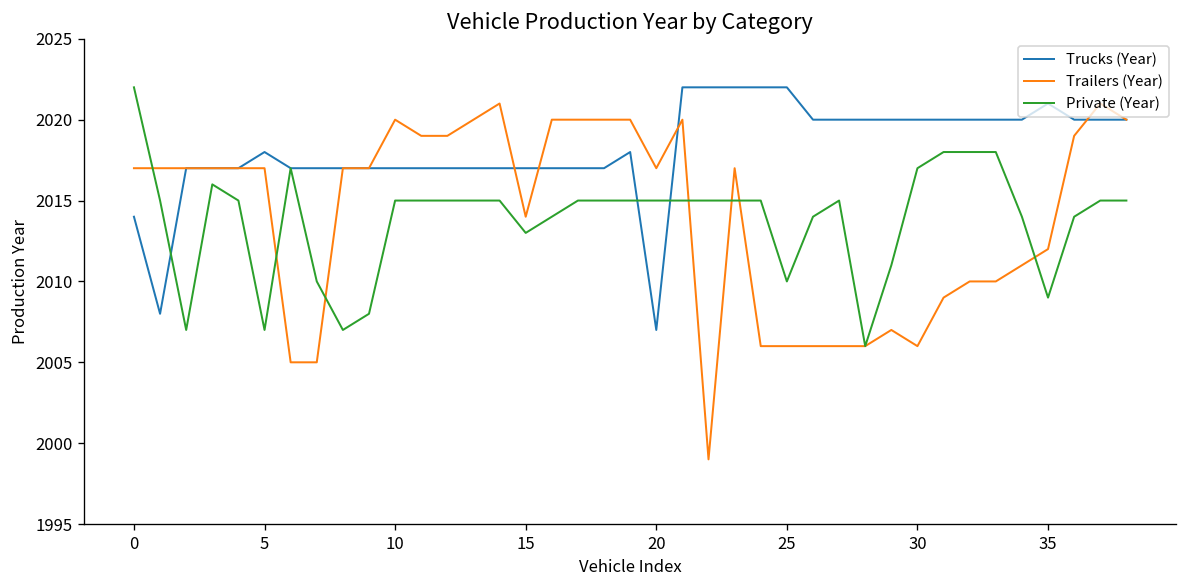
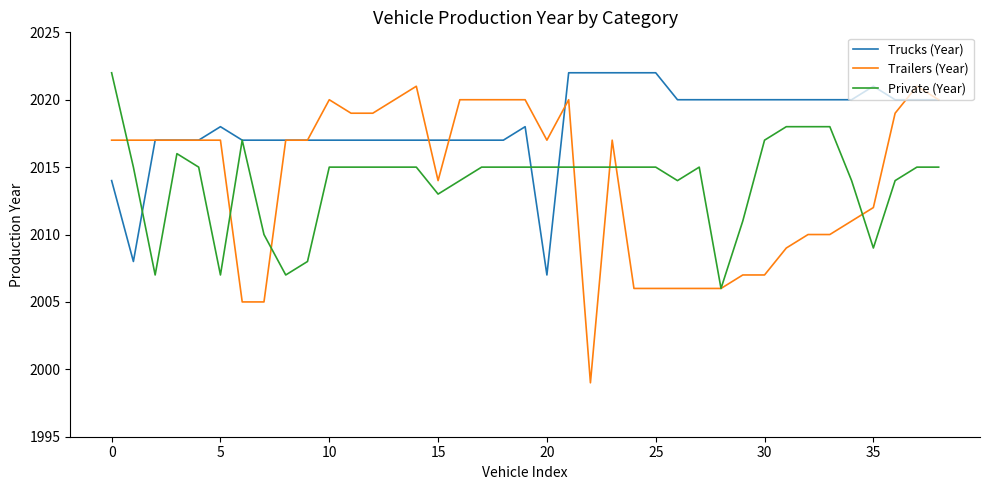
  {
    "Trucks (Year)": {
      "0": 2014,
      "5": 2018,
      "10": 2017,
      "15": 2017,
      "20": 2007,
      "25": 2022,
      "30": 2020
    },
    "Trailers (Year)": {
      "0": 2017,
      "5": 2017,
      "10": 2020,
      "15": 2014,
      "20": 2017,
      "25": 2006,
-     "30": 2006,
+     "30": 2007,
      "35": 2012
    },
    "Private (Year)": {
      "0": 2022,
      "5": 2007,
      "10": 2015,
      "15": 2013,
      "20": 2015,
-     "25": 2010,
+     "25": 2015,
      "30": 2017,
      "35": 2009
    }
  }
